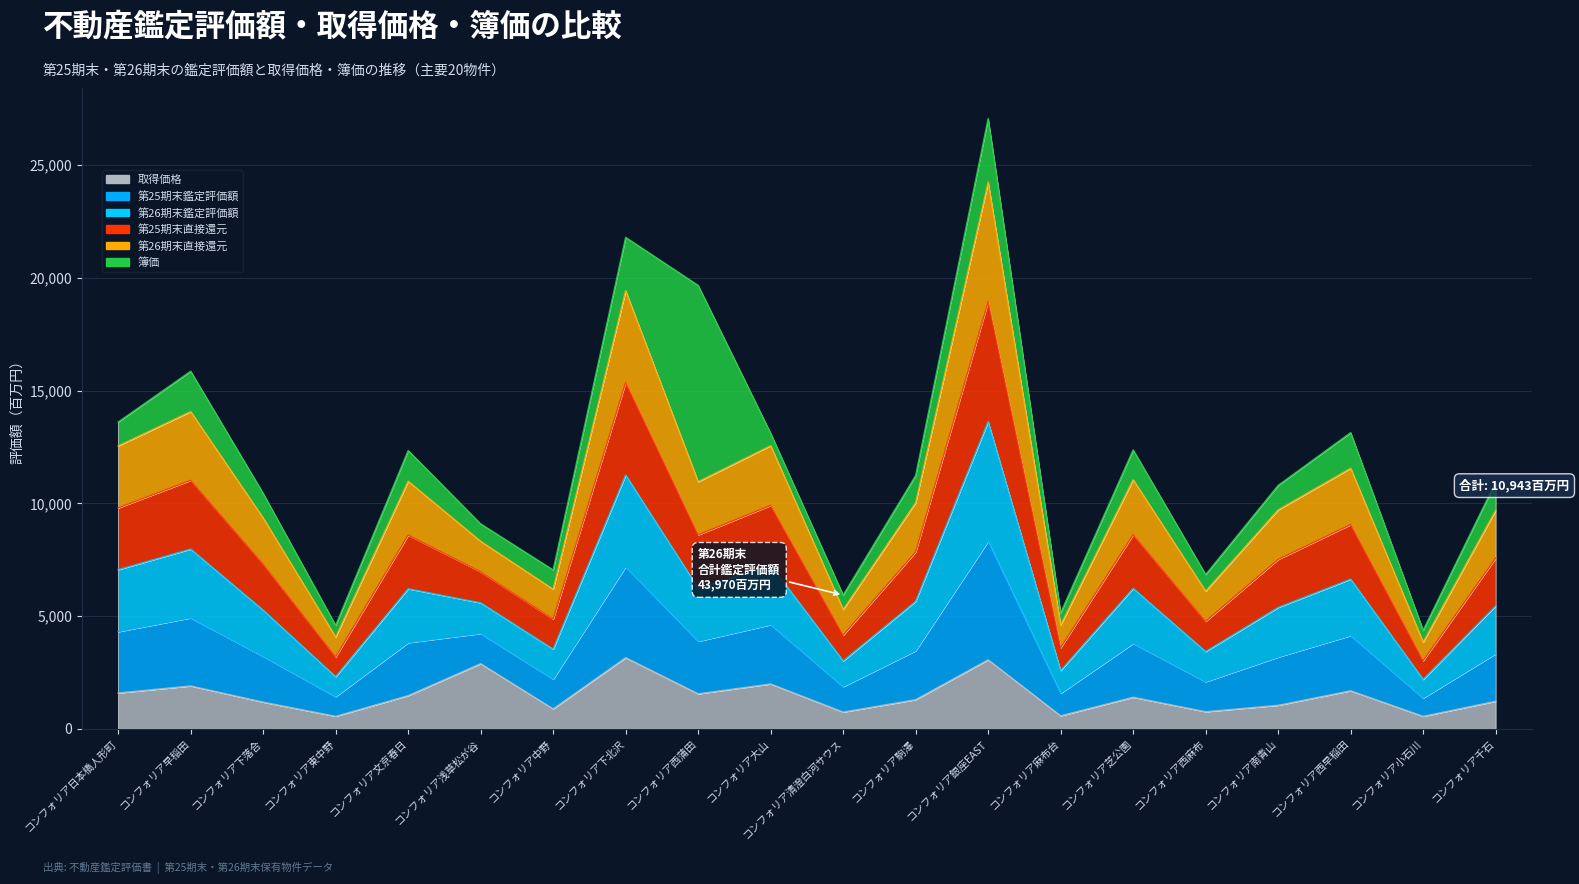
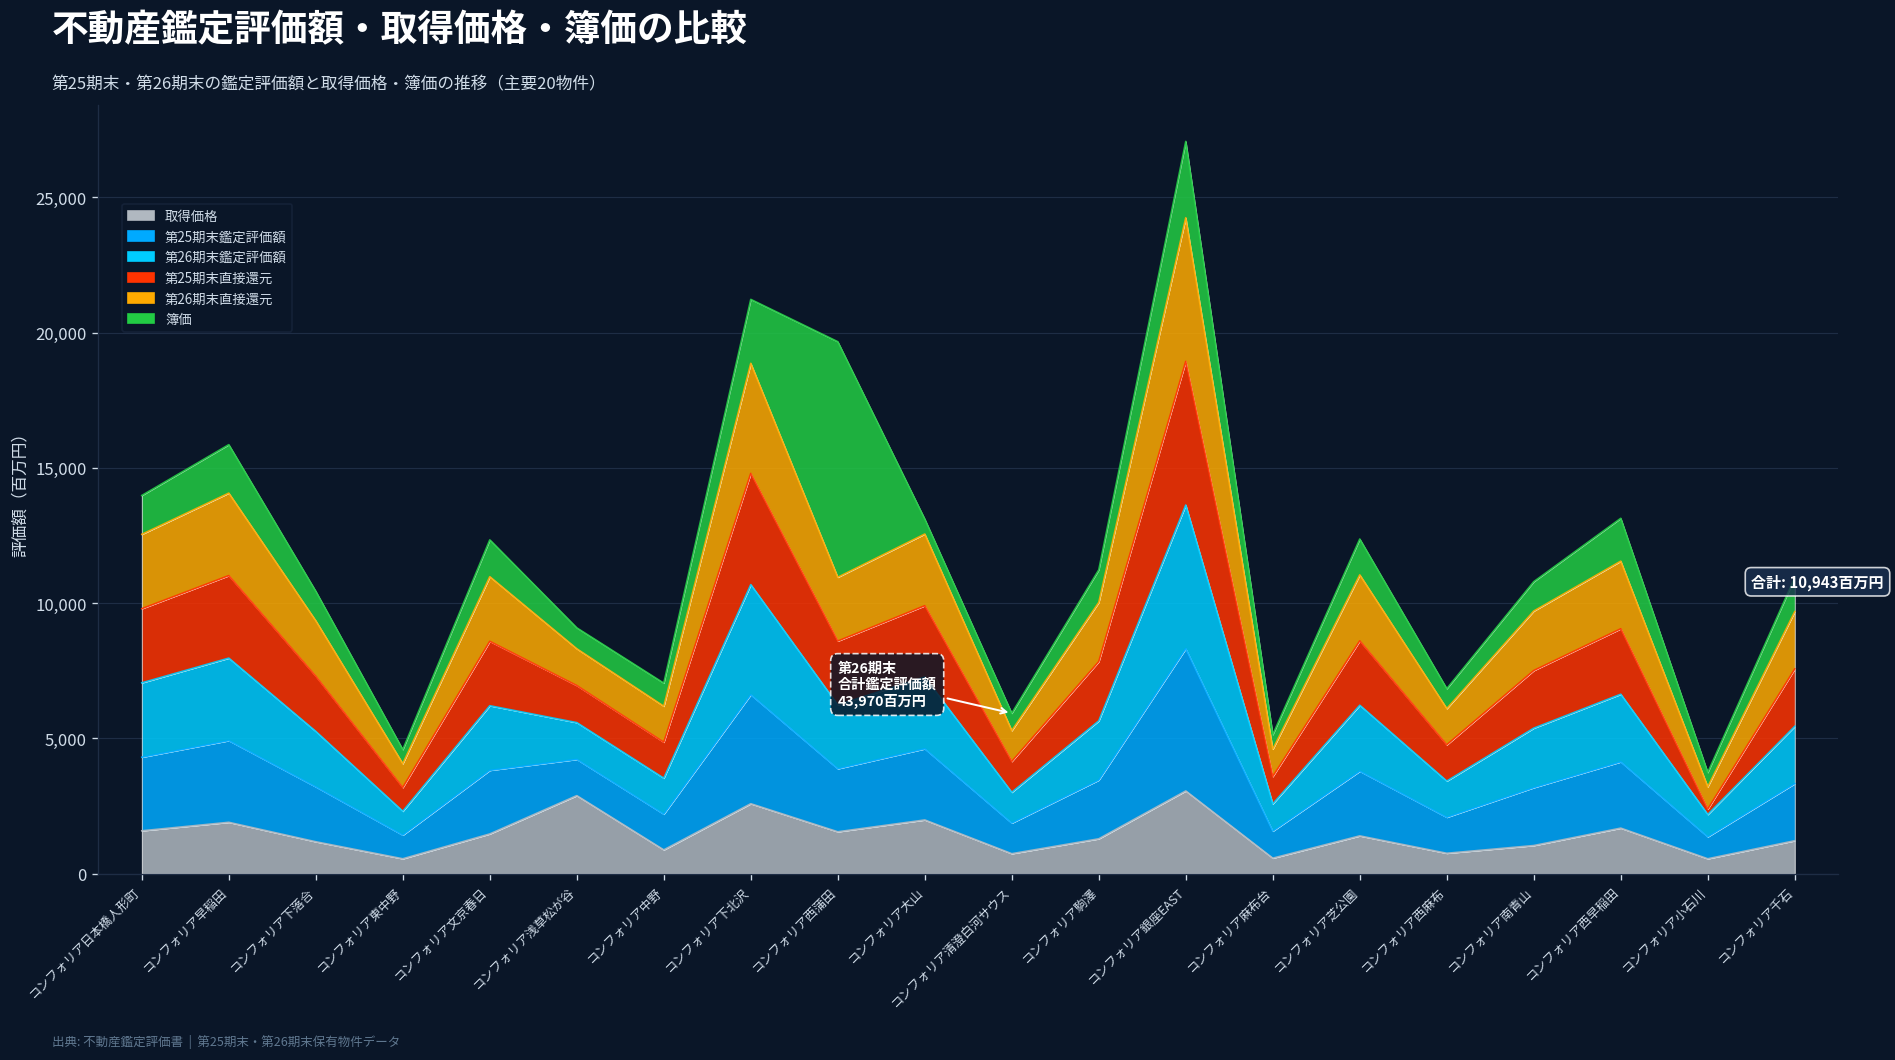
  {
    "取得価格": {
      "コンフォリア日本橋人形町": "1,600",
      "コンフォリア早稲田": "1,900",
      "コンフォリア下落合": "1,200",
      "コンフォリア東中野": "600",
      "コンフォリア文京春日": "1,500",
      "コンフォリア浅草松が谷": "2,900",
      "コンフォリア中野": "900",
-     "コンフォリア下北沢": "3,200",
+     "コンフォリア下北沢": "2,600",
      "コンフォリア西蒲田": "1,600",
      "コンフォリア大山": "2,000",
      "コンフォリア清澄白河サウス": "700",
      "コンフォリア駒澤": "1,300",
      "コンフォリア銀座EAST": "3,100",
      "コンフォリア麻布台": "600",
      "コンフォリア芝公園": "1,400",
      "コンフォリア西麻布": "800",
      "コンフォリア南青山": "1,000",
      "コンフォリア西早稲田": "1,700",
      "コンフォリア小石川": "600",
      "コンフォリア千石": "1,200"
    },
    "第25期末直接還元": {
      "コンフォリア日本橋人形町": "2,700",
      "コンフォリア早稲田": "3,100",
      "コンフォリア下落合": "2,000",
      "コンフォリア東中野": "900",
      "コンフォリア文京春日": "2,400",
      "コンフォリア浅草松が谷": "1,400",
      "コンフォリア中野": "1,300",
      "コンフォリア下北沢": "4,100",
      "コンフォリア西蒲田": "2,400",
      "コンフォリア大山": "2,600",
      "コンフォリア清澄白河サウス": "1,100",
      "コンフォリア駒澤": "2,200",
      "コンフォリア銀座EAST": "5,300",
      "コンフォリア麻布台": "1,000",
      "コンフォリア芝公園": "2,400",
      "コンフォリア西麻布": "1,300",
      "コンフォリア南青山": "2,100",
      "コンフォリア西早稲田": "2,400",
-     "コンフォリア小石川": "800",
+     "コンフォリア小石川": "200",
      "コンフォリア千石": "2,100"
    },
    "第26期末直接還元": {
      "コンフォリア日本橋人形町": "2,800",
      "コンフォリア早稲田": "3,100",
      "コンフォリア下落合": "2,100",
      "コンフォリア東中野": "900",
      "コンフォリア文京春日": "2,400",
      "コンフォリア浅草松が谷": "1,400",
      "コンフォリア中野": "1,300",
      "コンフォリア下北沢": "4,100",
      "コンフォリア西蒲田": "2,400",
      "コンフォリア大山": "2,700",
      "コンフォリア清澄白河サウス": "1,100",
      "コンフォリア駒澤": "2,200",
      "コンフォリア銀座EAST": "5,300",
      "コンフォリア麻布台": "1,000",
      "コンフォリア芝公園": "2,400",
      "コンフォリア西麻布": "1,300",
      "コンフォリア南青山": "2,200",
      "コンフォリア西早稲田": "2,500",
      "コンフォリア小石川": "800",
      "コンフォリア千石": "2,100"
    },
    "簿価": {
-     "コンフォリア日本橋人形町": "1,100",
+     "コンフォリア日本橋人形町": "1,400",
      "コンフォリア早稲田": "1,800",
      "コンフォリア下落合": "1,100",
      "コンフォリア東中野": "500",
      "コンフォリア文京春日": "1,400",
      "コンフォリア浅草松が谷": "800",
      "コンフォリア中野": "900",
      "コンフォリア下北沢": "2,400",
      "コンフォリア西蒲田": "8,700",
      "コンフォリア大山": "600",
      "コンフォリア清澄白河サウス": "600",
      "コンフォリア駒澤": "1,200",
      "コンフォリア銀座EAST": "2,800",
      "コンフォリア麻布台": "500",
      "コンフォリア芝公園": "1,300",
      "コンフォリア西麻布": "700",
      "コンフォリア南青山": "1,100",
      "コンフォリア西早稲田": "1,600",
      "コンフォリア小石川": "500"
    }
  }
